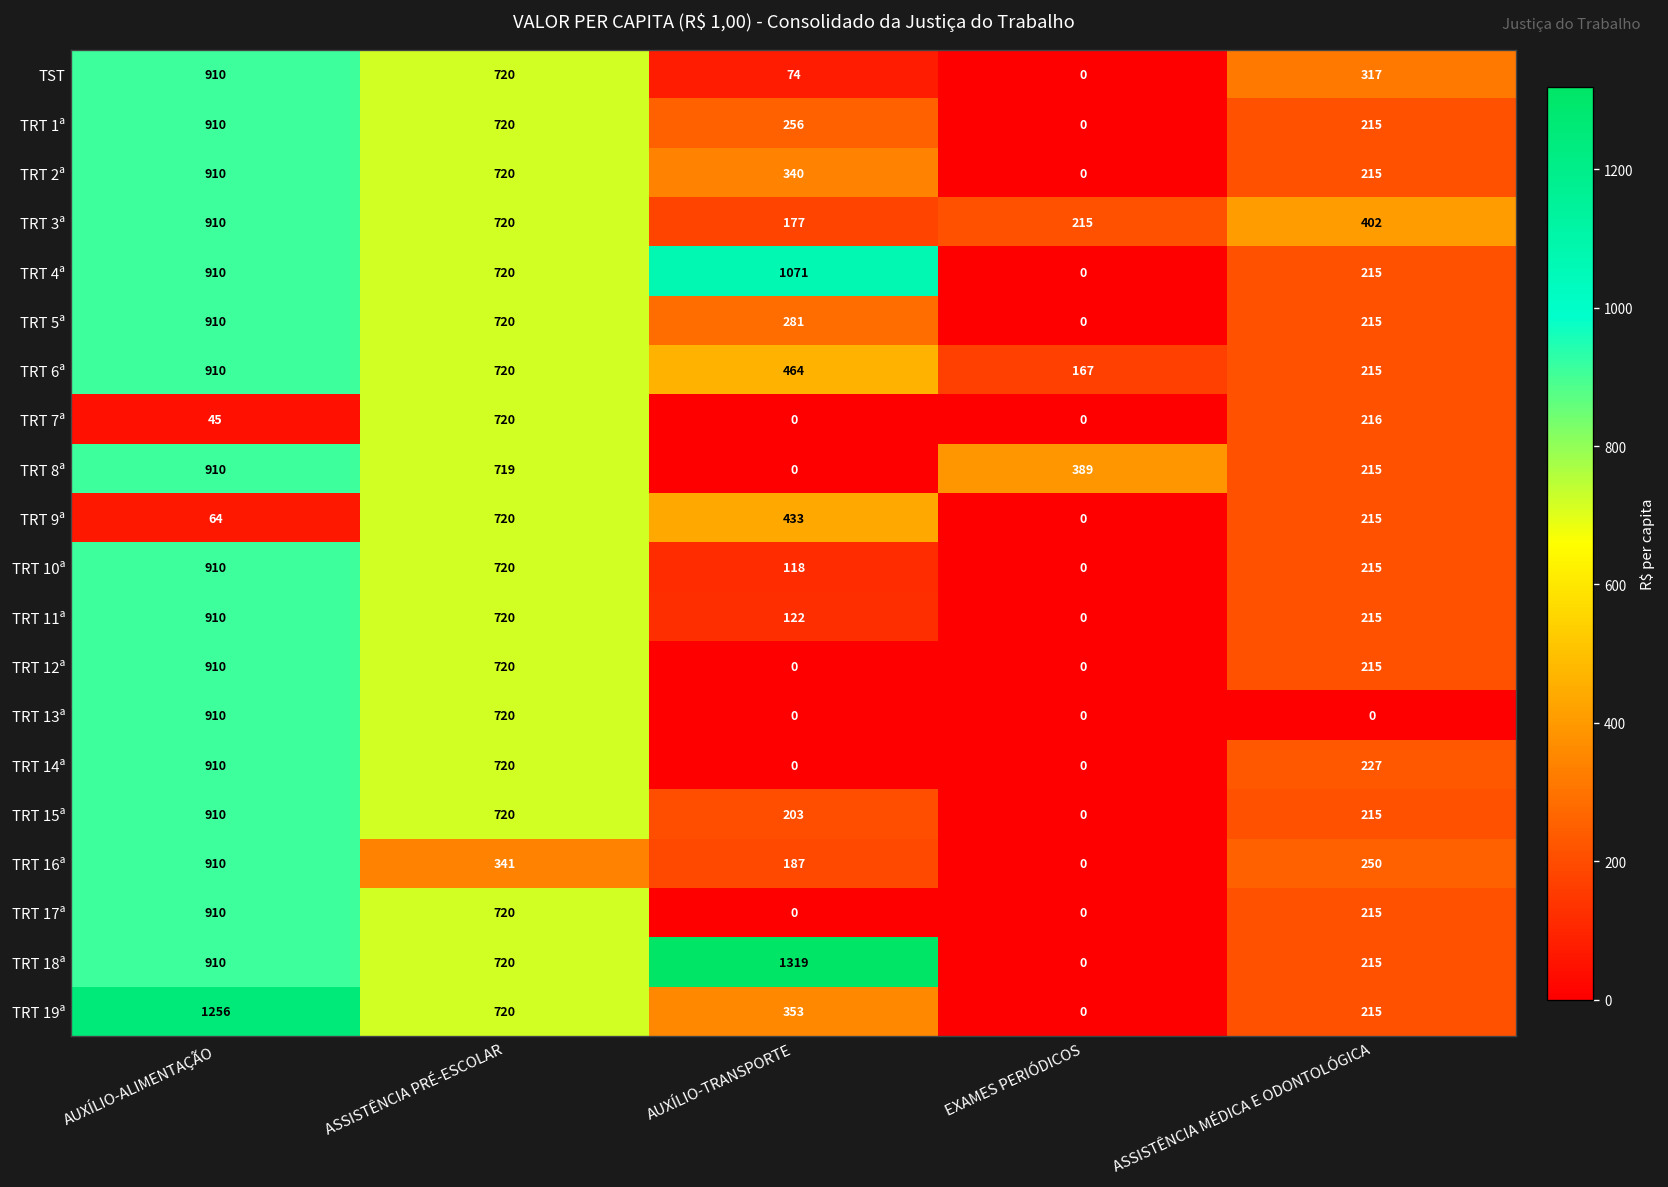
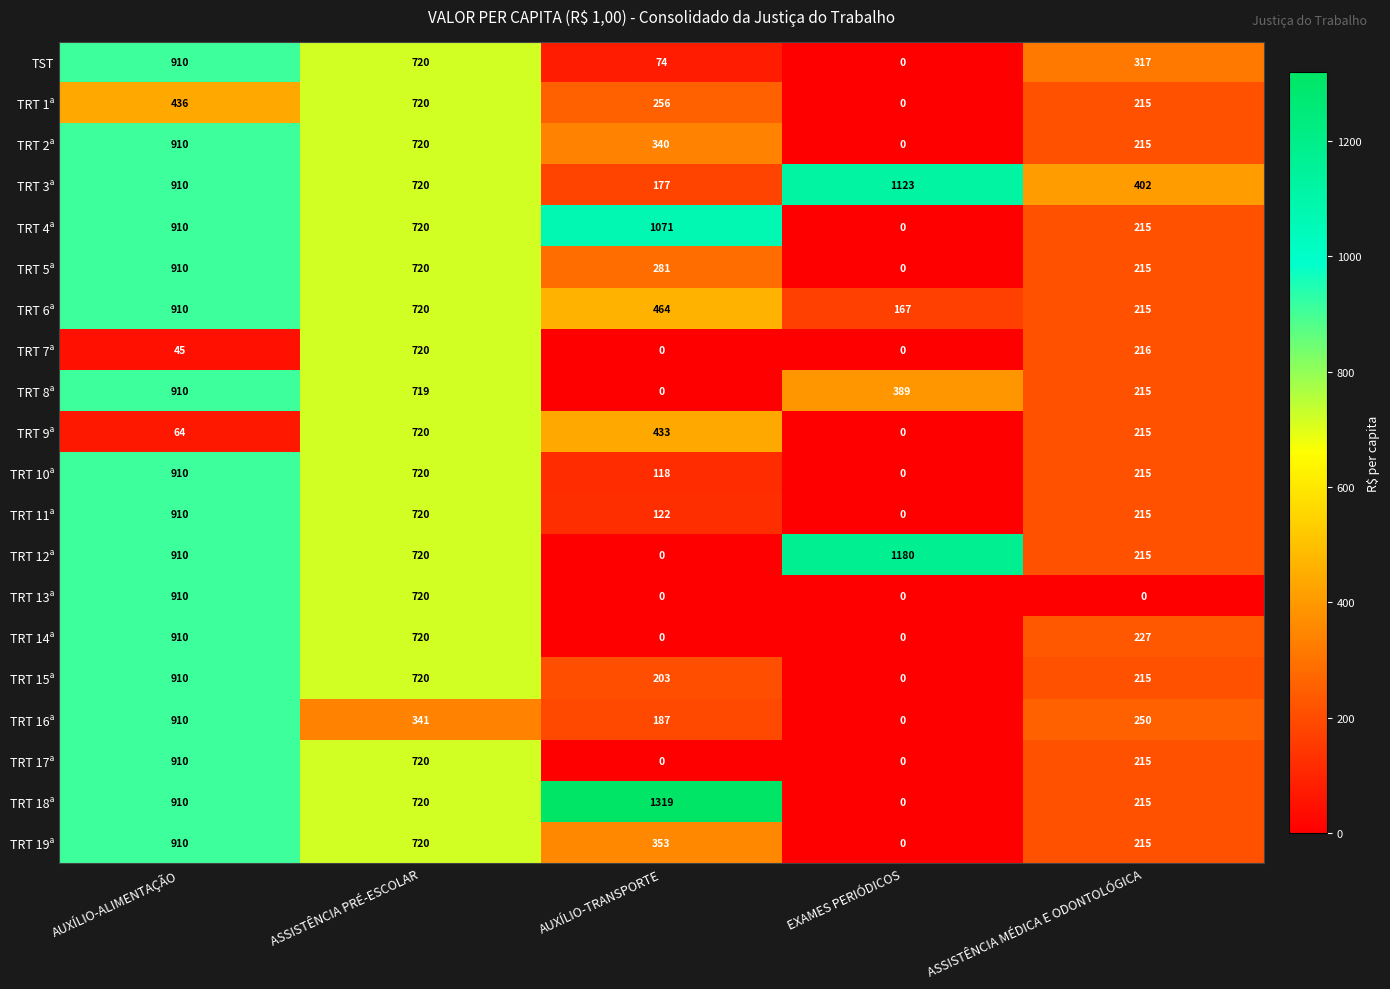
  {
    "TST": {
      "AUXÍLIO-ALIMENTAÇÃO": 910,
      "ASSISTÊNCIA PRÉ-ESCOLAR": 720,
      "AUXÍLIO-TRANSPORTE": 74,
      "EXAMES PERIÓDICOS": 0,
      "ASSISTÊNCIA MÉDICA E ODONTOLÓGICA": 317
    },
    "TRT 1ª": {
-     "AUXÍLIO-ALIMENTAÇÃO": 910,
+     "AUXÍLIO-ALIMENTAÇÃO": 436,
      "ASSISTÊNCIA PRÉ-ESCOLAR": 720,
      "AUXÍLIO-TRANSPORTE": 256,
      "EXAMES PERIÓDICOS": 0,
      "ASSISTÊNCIA MÉDICA E ODONTOLÓGICA": 215
    },
    "TRT 2ª": {
      "AUXÍLIO-ALIMENTAÇÃO": 910,
      "ASSISTÊNCIA PRÉ-ESCOLAR": 720,
      "AUXÍLIO-TRANSPORTE": 340,
      "EXAMES PERIÓDICOS": 0,
      "ASSISTÊNCIA MÉDICA E ODONTOLÓGICA": 215
    },
    "TRT 3ª": {
      "AUXÍLIO-ALIMENTAÇÃO": 910,
      "ASSISTÊNCIA PRÉ-ESCOLAR": 720,
      "AUXÍLIO-TRANSPORTE": 177,
-     "EXAMES PERIÓDICOS": 215,
+     "EXAMES PERIÓDICOS": 1123,
      "ASSISTÊNCIA MÉDICA E ODONTOLÓGICA": 402
    },
    "TRT 4ª": {
      "AUXÍLIO-ALIMENTAÇÃO": 910,
      "ASSISTÊNCIA PRÉ-ESCOLAR": 720,
      "AUXÍLIO-TRANSPORTE": 1071,
      "EXAMES PERIÓDICOS": 0,
      "ASSISTÊNCIA MÉDICA E ODONTOLÓGICA": 215
    },
    "TRT 5ª": {
      "AUXÍLIO-ALIMENTAÇÃO": 910,
      "ASSISTÊNCIA PRÉ-ESCOLAR": 720,
      "AUXÍLIO-TRANSPORTE": 281,
      "EXAMES PERIÓDICOS": 0,
      "ASSISTÊNCIA MÉDICA E ODONTOLÓGICA": 215
    },
    "TRT 6ª": {
      "AUXÍLIO-ALIMENTAÇÃO": 910,
      "ASSISTÊNCIA PRÉ-ESCOLAR": 720,
      "AUXÍLIO-TRANSPORTE": 464,
      "EXAMES PERIÓDICOS": 167,
      "ASSISTÊNCIA MÉDICA E ODONTOLÓGICA": 215
    },
    "TRT 7ª": {
      "AUXÍLIO-ALIMENTAÇÃO": 45,
      "ASSISTÊNCIA PRÉ-ESCOLAR": 720,
      "AUXÍLIO-TRANSPORTE": 0,
      "EXAMES PERIÓDICOS": 0,
      "ASSISTÊNCIA MÉDICA E ODONTOLÓGICA": 216
    },
    "TRT 8ª": {
      "AUXÍLIO-ALIMENTAÇÃO": 910,
      "ASSISTÊNCIA PRÉ-ESCOLAR": 719,
      "AUXÍLIO-TRANSPORTE": 0,
      "EXAMES PERIÓDICOS": 389,
      "ASSISTÊNCIA MÉDICA E ODONTOLÓGICA": 215
    },
    "TRT 9ª": {
      "AUXÍLIO-ALIMENTAÇÃO": 64,
      "ASSISTÊNCIA PRÉ-ESCOLAR": 720,
      "AUXÍLIO-TRANSPORTE": 433,
      "EXAMES PERIÓDICOS": 0,
      "ASSISTÊNCIA MÉDICA E ODONTOLÓGICA": 215
    },
    "TRT 10ª": {
      "AUXÍLIO-ALIMENTAÇÃO": 910,
      "ASSISTÊNCIA PRÉ-ESCOLAR": 720,
      "AUXÍLIO-TRANSPORTE": 118,
      "EXAMES PERIÓDICOS": 0,
      "ASSISTÊNCIA MÉDICA E ODONTOLÓGICA": 215
    },
    "TRT 11ª": {
      "AUXÍLIO-ALIMENTAÇÃO": 910,
      "ASSISTÊNCIA PRÉ-ESCOLAR": 720,
      "AUXÍLIO-TRANSPORTE": 122,
      "EXAMES PERIÓDICOS": 0,
      "ASSISTÊNCIA MÉDICA E ODONTOLÓGICA": 215
    },
    "TRT 12ª": {
      "AUXÍLIO-ALIMENTAÇÃO": 910,
      "ASSISTÊNCIA PRÉ-ESCOLAR": 720,
      "AUXÍLIO-TRANSPORTE": 0,
-     "EXAMES PERIÓDICOS": 0,
+     "EXAMES PERIÓDICOS": 1180,
      "ASSISTÊNCIA MÉDICA E ODONTOLÓGICA": 215
    },
    "TRT 13ª": {
      "AUXÍLIO-ALIMENTAÇÃO": 910,
      "ASSISTÊNCIA PRÉ-ESCOLAR": 720,
      "AUXÍLIO-TRANSPORTE": 0,
      "EXAMES PERIÓDICOS": 0,
      "ASSISTÊNCIA MÉDICA E ODONTOLÓGICA": 0
    },
    "TRT 14ª": {
      "AUXÍLIO-ALIMENTAÇÃO": 910,
      "ASSISTÊNCIA PRÉ-ESCOLAR": 720,
      "AUXÍLIO-TRANSPORTE": 0,
      "EXAMES PERIÓDICOS": 0,
      "ASSISTÊNCIA MÉDICA E ODONTOLÓGICA": 227
    },
    "TRT 15ª": {
      "AUXÍLIO-ALIMENTAÇÃO": 910,
      "ASSISTÊNCIA PRÉ-ESCOLAR": 720,
      "AUXÍLIO-TRANSPORTE": 203,
      "EXAMES PERIÓDICOS": 0,
      "ASSISTÊNCIA MÉDICA E ODONTOLÓGICA": 215
    },
    "TRT 16ª": {
      "AUXÍLIO-ALIMENTAÇÃO": 910,
      "ASSISTÊNCIA PRÉ-ESCOLAR": 341,
      "AUXÍLIO-TRANSPORTE": 187,
      "EXAMES PERIÓDICOS": 0,
      "ASSISTÊNCIA MÉDICA E ODONTOLÓGICA": 250
    },
    "TRT 17ª": {
      "AUXÍLIO-ALIMENTAÇÃO": 910,
      "ASSISTÊNCIA PRÉ-ESCOLAR": 720,
      "AUXÍLIO-TRANSPORTE": 0,
      "EXAMES PERIÓDICOS": 0,
      "ASSISTÊNCIA MÉDICA E ODONTOLÓGICA": 215
    },
    "TRT 18ª": {
      "AUXÍLIO-ALIMENTAÇÃO": 910,
      "ASSISTÊNCIA PRÉ-ESCOLAR": 720,
      "AUXÍLIO-TRANSPORTE": 1319,
      "EXAMES PERIÓDICOS": 0,
      "ASSISTÊNCIA MÉDICA E ODONTOLÓGICA": 215
    },
    "TRT 19ª": {
-     "AUXÍLIO-ALIMENTAÇÃO": 1256,
+     "AUXÍLIO-ALIMENTAÇÃO": 910,
      "ASSISTÊNCIA PRÉ-ESCOLAR": 720,
      "AUXÍLIO-TRANSPORTE": 353,
      "EXAMES PERIÓDICOS": 0,
      "ASSISTÊNCIA MÉDICA E ODONTOLÓGICA": 215
    }
  }
